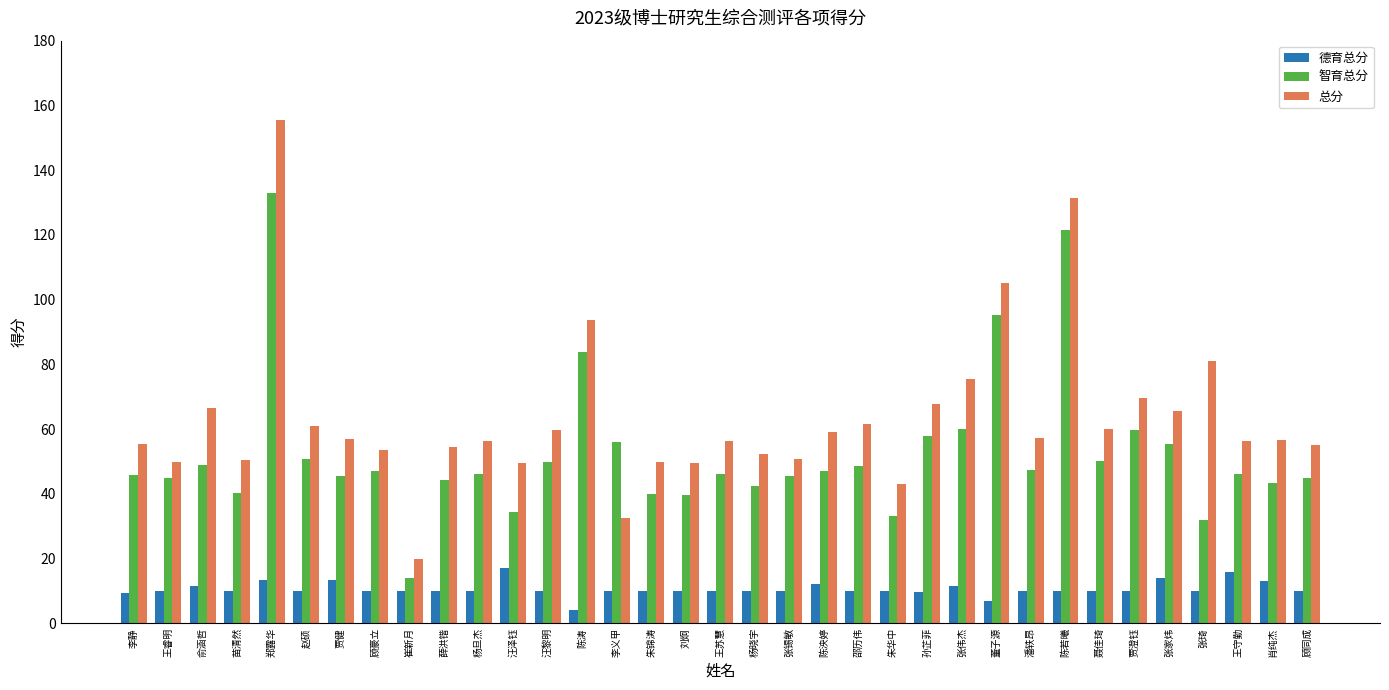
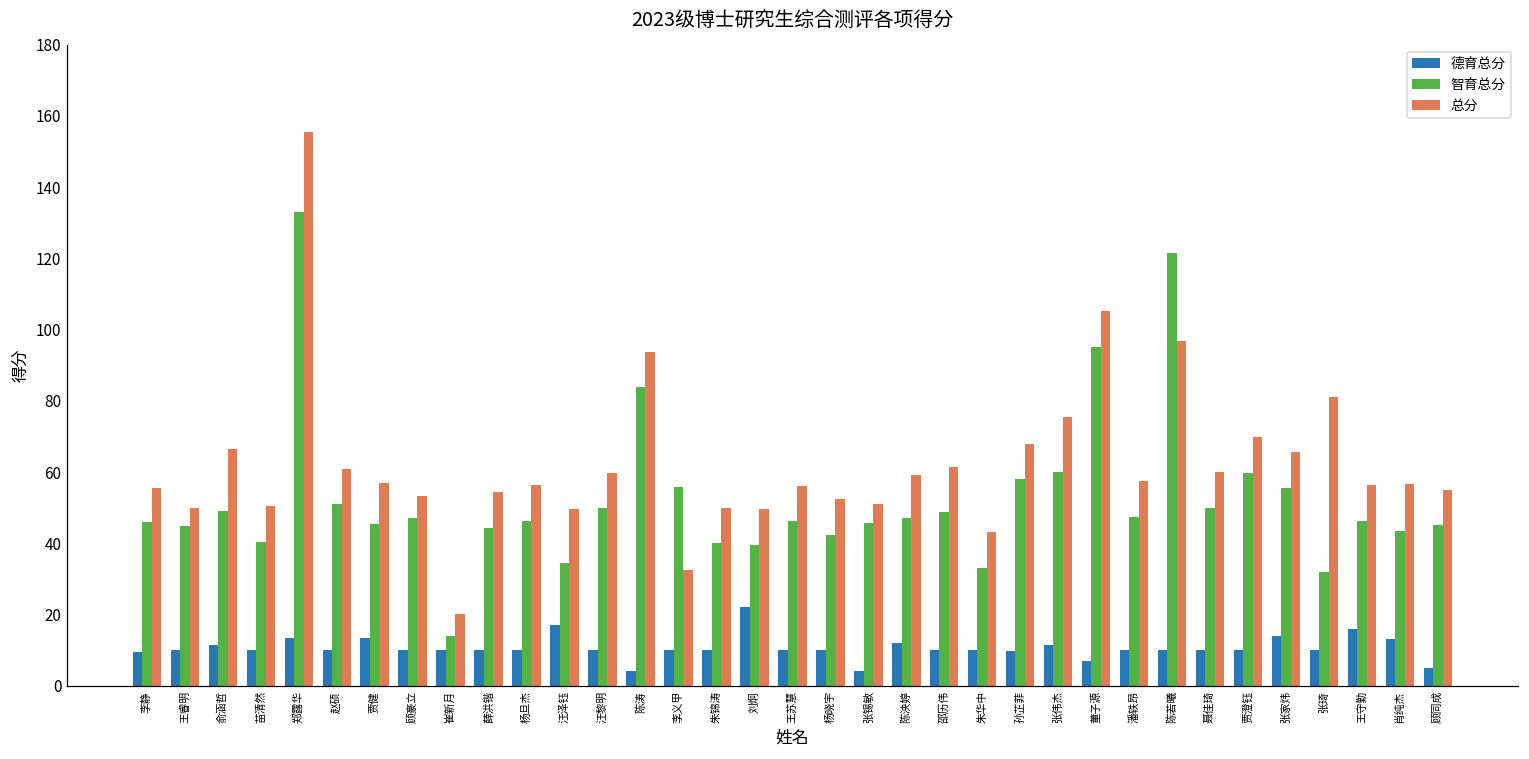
  {
    "德育总分": {
      "李静": 10,
      "王睿明": 10,
      "俞涵哲": 12,
      "苗清然": 10,
      "郑露华": 14,
      "赵硕": 10,
      "贾健": 14,
      "顾豪立": 10,
      "崔新月": 10,
      "薛洪锴": 10,
      "杨旦杰": 10,
      "汪泽钰": 17,
      "汪黎明": 10,
      "陈涛": 4,
      "李义甲": 10,
      "朱锦涛": 10,
-     "刘炯": 10,
+     "刘炯": 22,
      "王苏慧": 10,
      "杨晓宇": 10,
-     "张锡敏": 10,
+     "张锡敏": 4,
      "陈泱婷": 12,
      "邵历伟": 10,
      "朱华中": 10,
      "孙芷菲": 10,
      "张伟杰": 12,
      "董子源": 7,
      "潘轶昂": 10,
      "陈若曦": 10,
      "聂佳琦": 10,
      "贾澄钰": 10,
      "张家炜": 14,
      "张琦": 10,
      "王守勤": 16,
      "肖纯杰": 13,
-     "顾同成": 10
+     "顾同成": 5
    },
    "智育总分": {
      "李静": 46,
      "王睿明": 45,
      "俞涵哲": 49,
      "苗清然": 40,
      "郑露华": 133,
      "赵硕": 51,
      "贾健": 46,
      "顾豪立": 47,
      "崔新月": 14,
      "薛洪锴": 44,
      "杨旦杰": 46,
      "汪泽钰": 34,
      "汪黎明": 50,
      "陈涛": 84,
      "李义甲": 56,
      "朱锦涛": 40,
      "刘炯": 40,
      "王苏慧": 46,
      "杨晓宇": 42,
      "张锡敏": 46,
      "陈泱婷": 47,
      "邵历伟": 49,
      "朱华中": 33,
      "孙芷菲": 58,
      "张伟杰": 60,
      "董子源": 95,
      "潘轶昂": 47,
      "陈若曦": 122,
      "聂佳琦": 50,
      "贾澄钰": 60,
      "张家炜": 56,
      "张琦": 32,
      "王守勤": 46,
      "肖纯杰": 44,
      "顾同成": 45
    },
    "总分": {
      "李静": 55,
      "王睿明": 50,
      "俞涵哲": 67,
      "苗清然": 50,
      "郑露华": 156,
      "赵硕": 61,
      "贾健": 57,
      "顾豪立": 53,
      "崔新月": 20,
      "薛洪锴": 54,
      "杨旦杰": 56,
      "汪泽钰": 50,
      "汪黎明": 60,
      "陈涛": 94,
      "李义甲": 33,
      "朱锦涛": 50,
      "刘炯": 50,
      "王苏慧": 56,
      "杨晓宇": 52,
      "张锡敏": 51,
      "陈泱婷": 59,
      "邵历伟": 61,
      "朱华中": 43,
      "孙芷菲": 68,
      "张伟杰": 76,
      "董子源": 105,
      "潘轶昂": 57,
-     "陈若曦": 132,
+     "陈若曦": 97,
      "聂佳琦": 60,
      "贾澄钰": 70,
      "张家炜": 66,
      "张琦": 81,
      "王守勤": 56,
      "肖纯杰": 57,
      "顾同成": 55
    }
  }
